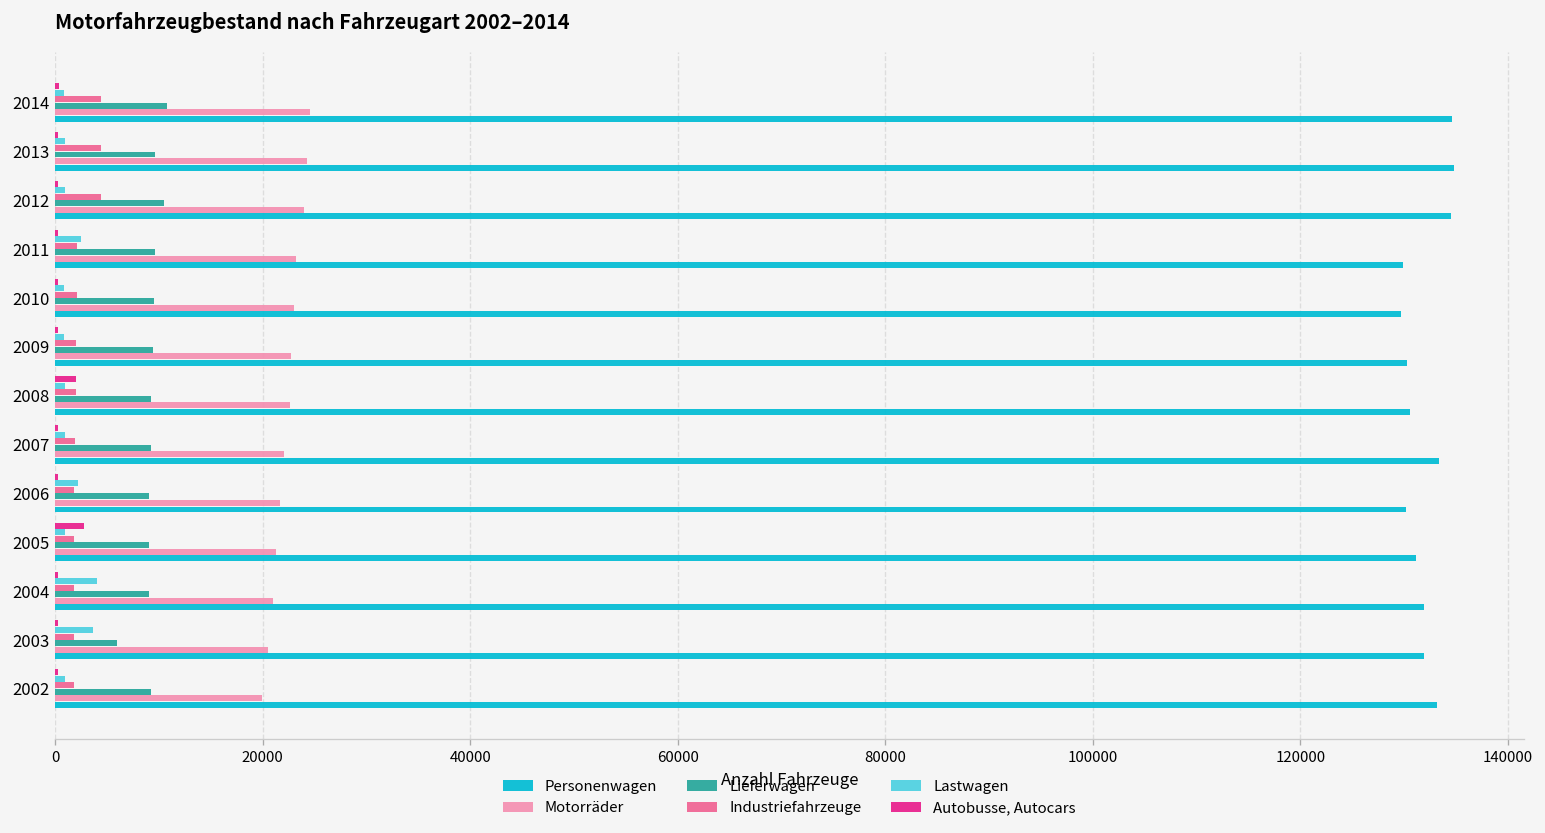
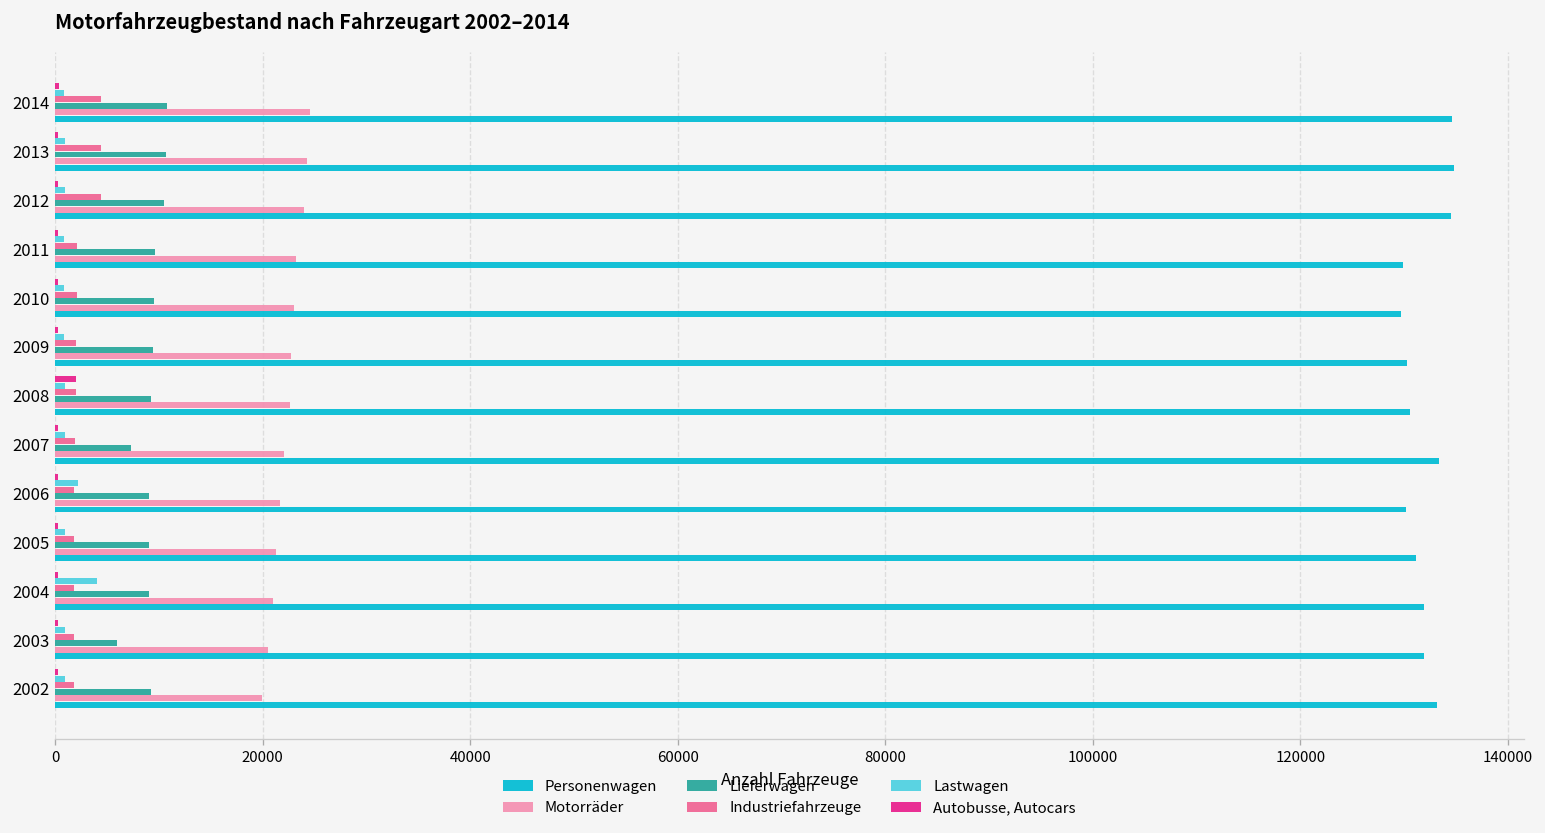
  {
    "Personenwagen": {
      "2014": 135000,
      "2013": 135000,
      "2012": 134000,
      "2011": 130000,
      "2010": 130000,
      "2009": 130000,
      "2008": 131000,
      "2007": 133000,
      "2006": 130000,
      "2005": 131000,
      "2004": 132000,
      "2003": 132000,
      "2002": 133000
    },
    "Lieferwagen": {
      "2014": 11000,
-     "2013": 10000,
+     "2013": 11000,
      "2012": 11000,
      "2011": 10000,
      "2010": 10000,
      "2009": 9000,
      "2008": 9000,
-     "2007": 9000,
+     "2007": 7000,
      "2006": 9000,
      "2005": 9000,
      "2004": 9000,
      "2003": 6000,
      "2002": 9000
    },
    "Lastwagen": {
      "2014": 1000,
      "2013": 1000,
      "2012": 1000,
-     "2011": 3000,
+     "2011": 1000,
      "2010": 1000,
      "2009": 1000,
      "2008": 1000,
      "2007": 1000,
      "2006": 2000,
      "2005": 1000,
      "2004": 4000,
-     "2003": 4000,
+     "2003": 1000,
      "2002": 1000
    },
    "Autobusse, Autocars": {
      "2014": 0,
      "2013": 0,
      "2012": 0,
      "2011": 0,
      "2010": 0,
      "2009": 0,
      "2008": 2000,
      "2007": 0,
      "2006": 0,
-     "2005": 3000
+     "2005": 0
    }
  }
